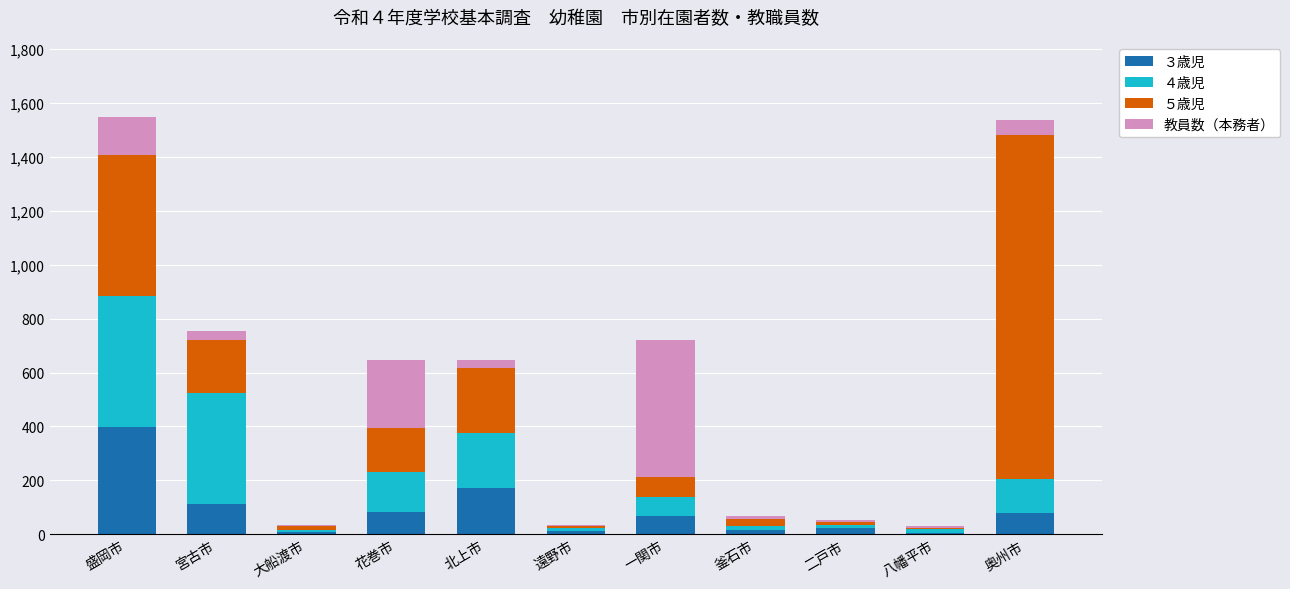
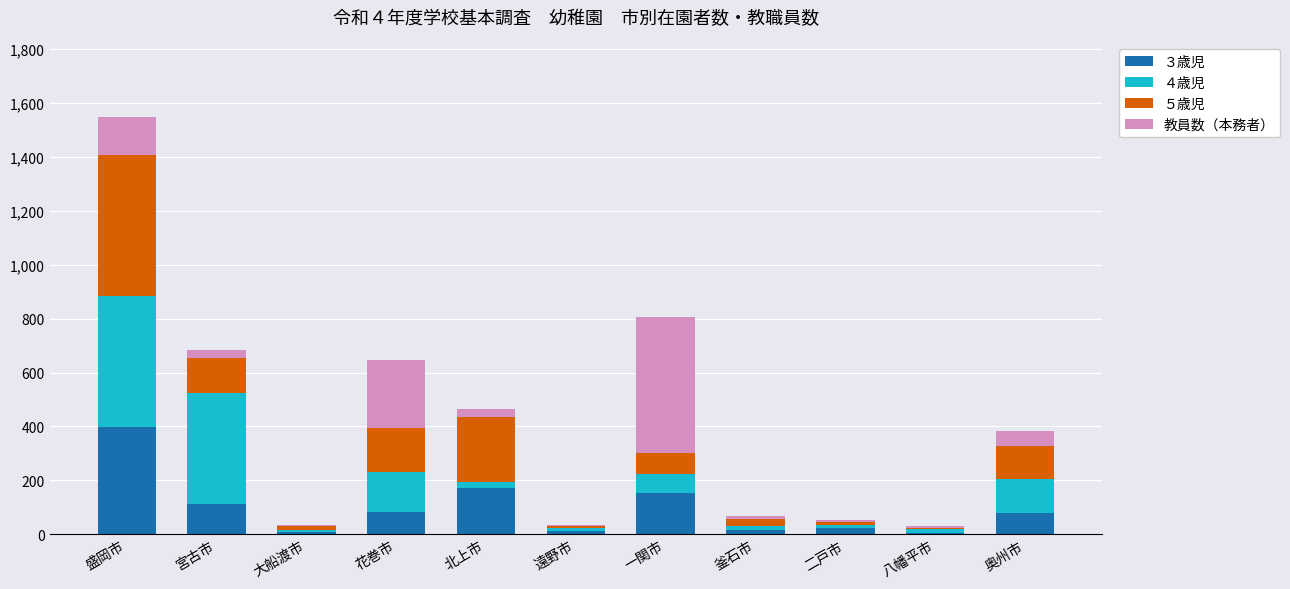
  {
    "３歳児": {
      "盛岡市": "400",
      "宮古市": "110",
      "大船渡市": "10",
      "花巻市": "80",
      "北上市": "170",
      "遠野市": "10",
-     "一関市": "70",
+     "一関市": "150",
      "釜石市": "20",
      "二戸市": "20",
      "奥州市": "80"
    },
    "４歳児": {
      "盛岡市": "490",
      "宮古市": "410",
      "花巻市": "150",
-     "北上市": "200",
+     "北上市": "20",
      "遠野市": "10",
      "一関市": "70",
      "釜石市": "20",
      "二戸市": "10",
      "八幡平市": "10",
      "奥州市": "130"
    },
    "５歳児": {
      "盛岡市": "520",
-     "宮古市": "200",
+     "宮古市": "130",
      "大船渡市": "20",
      "花巻市": "160",
      "北上市": "240",
      "一関市": "80",
      "釜石市": "30",
      "二戸市": "10",
-     "奥州市": "1,280"
+     "奥州市": "120"
    },
    "教員数（本務者）": {
      "盛岡市": "140",
      "宮古市": "30",
      "花巻市": "250",
      "北上市": "30",
      "一関市": "510",
      "釜石市": "10",
      "奥州市": "60"
    }
  }
